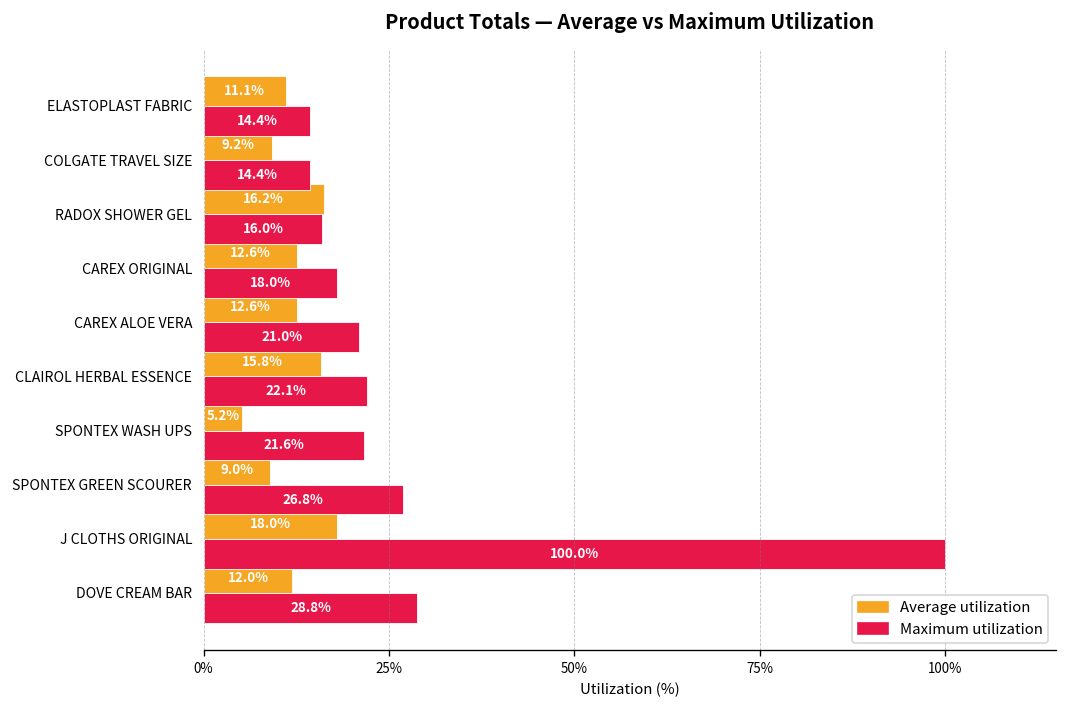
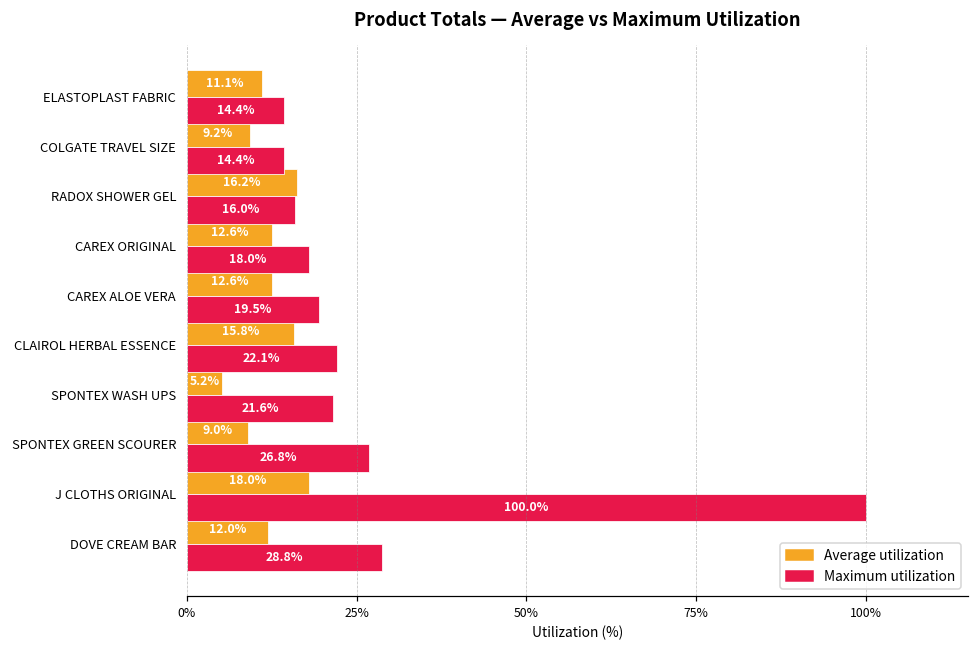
  {
    "Average utilization": {
      "ELASTOPLAST FABRIC": "11.1%",
      "COLGATE TRAVEL SIZE": "9.2%",
      "RADOX SHOWER GEL": "16.2%",
      "CAREX ORIGINAL": "12.6%",
      "CAREX ALOE VERA": "12.6%",
      "CLAIROL HERBAL ESSENCE": "15.8%",
      "SPONTEX WASH UPS": "5.2%",
      "SPONTEX GREEN SCOURER": "9.0%",
      "J CLOTHS ORIGINAL": "18.0%",
      "DOVE CREAM BAR": "12.0%"
    },
    "Maximum utilization": {
      "ELASTOPLAST FABRIC": "14.4%",
      "COLGATE TRAVEL SIZE": "14.4%",
      "RADOX SHOWER GEL": "16.0%",
      "CAREX ORIGINAL": "18.0%",
-     "CAREX ALOE VERA": "21.0%",
+     "CAREX ALOE VERA": "19.5%",
      "CLAIROL HERBAL ESSENCE": "22.1%",
      "SPONTEX WASH UPS": "21.6%",
      "SPONTEX GREEN SCOURER": "26.8%",
      "J CLOTHS ORIGINAL": "100.0%",
      "DOVE CREAM BAR": "28.8%"
    }
  }
